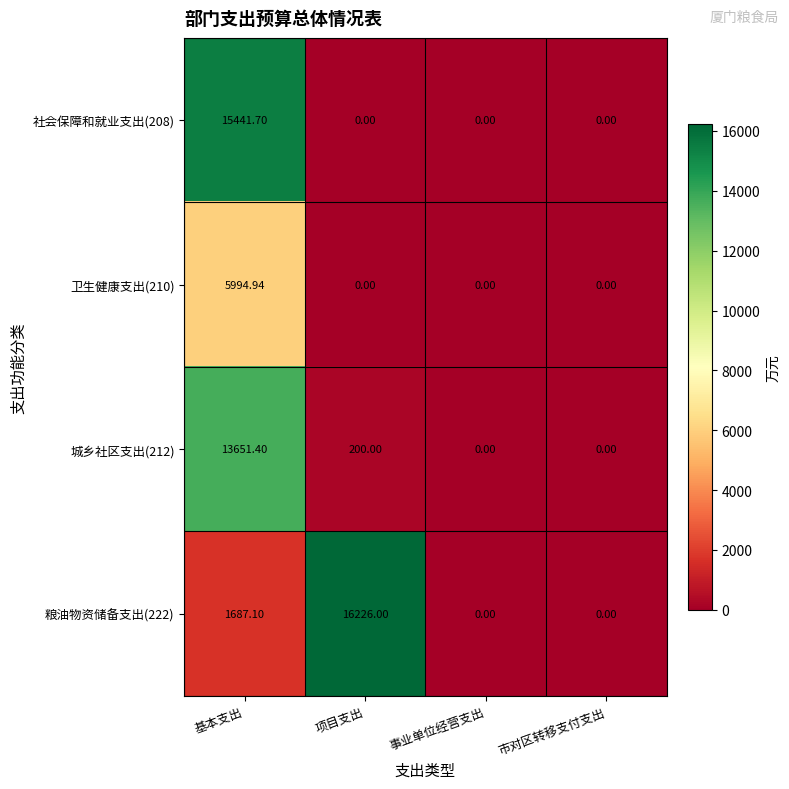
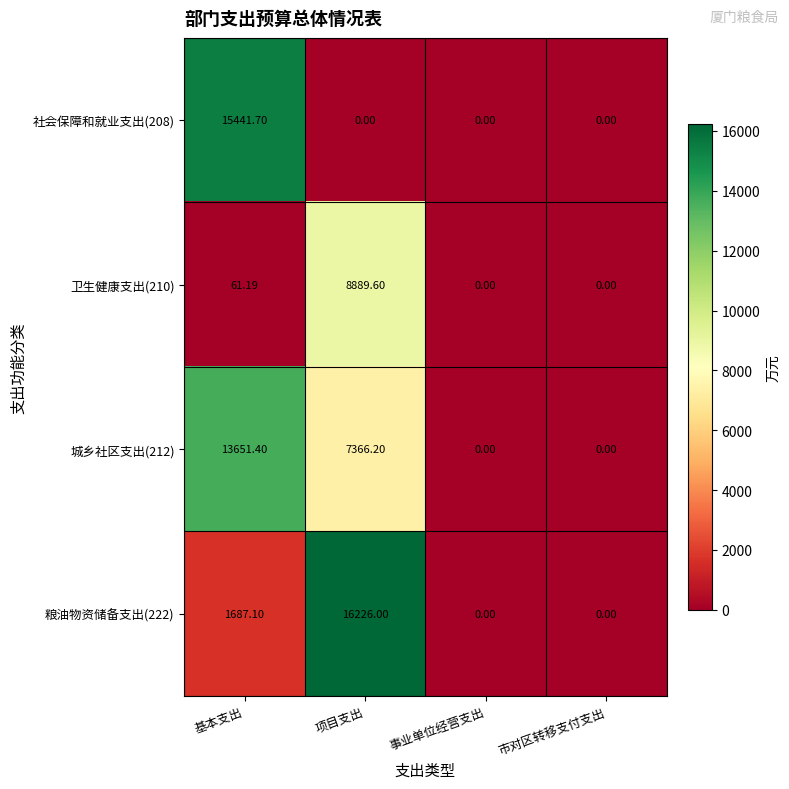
  {
    "社会保障和就业支出(208)": {
      "基本支出": 15441.70,
      "项目支出": 0.00,
      "事业单位经营支出": 0.00,
      "市对区转移支付支出": 0.00
    },
    "卫生健康支出(210)": {
-     "基本支出": 5994.94,
-     "项目支出": 0.00,
+     "基本支出": 61.19,
+     "项目支出": 8889.60,
      "事业单位经营支出": 0.00,
      "市对区转移支付支出": 0.00
    },
    "城乡社区支出(212)": {
      "基本支出": 13651.40,
-     "项目支出": 200.00,
+     "项目支出": 7366.20,
      "事业单位经营支出": 0.00,
      "市对区转移支付支出": 0.00
    },
    "粮油物资储备支出(222)": {
      "基本支出": 1687.10,
      "项目支出": 16226.00,
      "事业单位经营支出": 0.00,
      "市对区转移支付支出": 0.00
    }
  }
